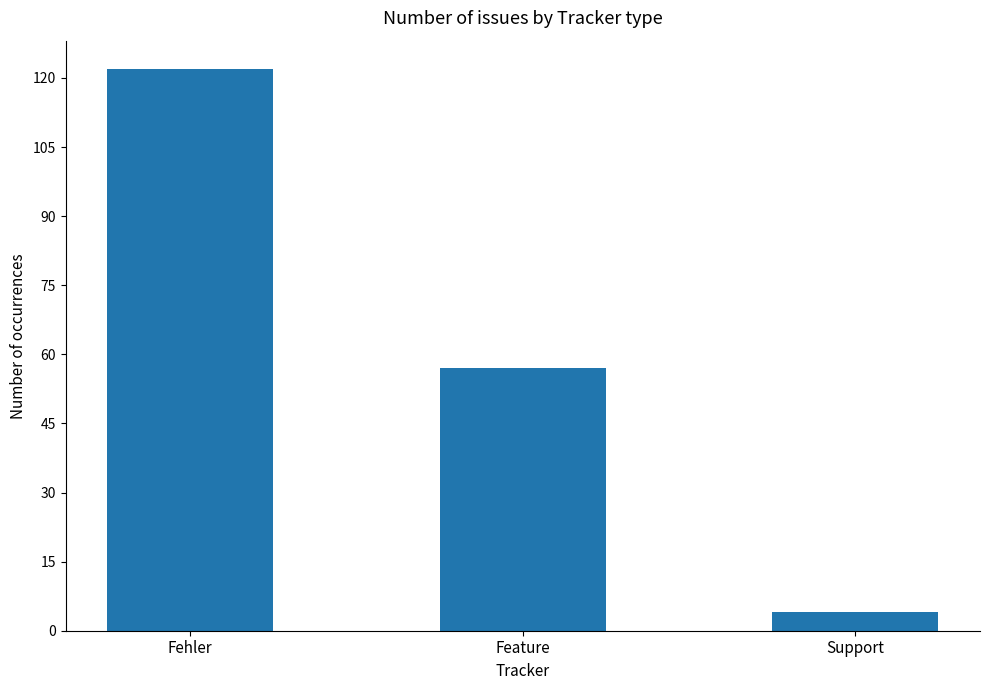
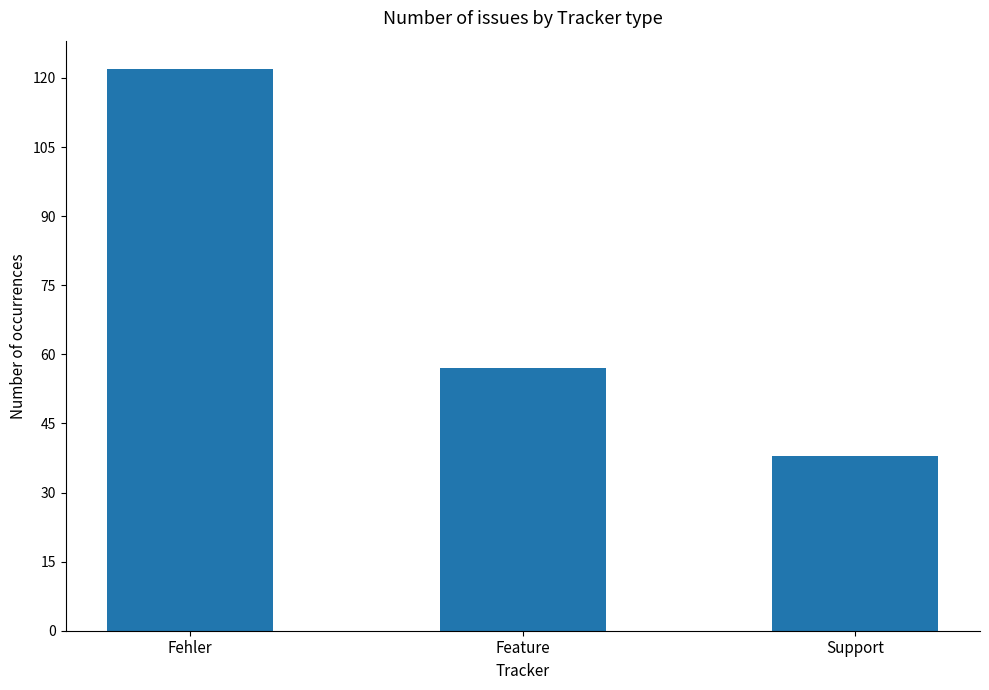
  {
    "Fehler": 122,
    "Feature": 57,
-   "Support": 4
+   "Support": 38
  }
